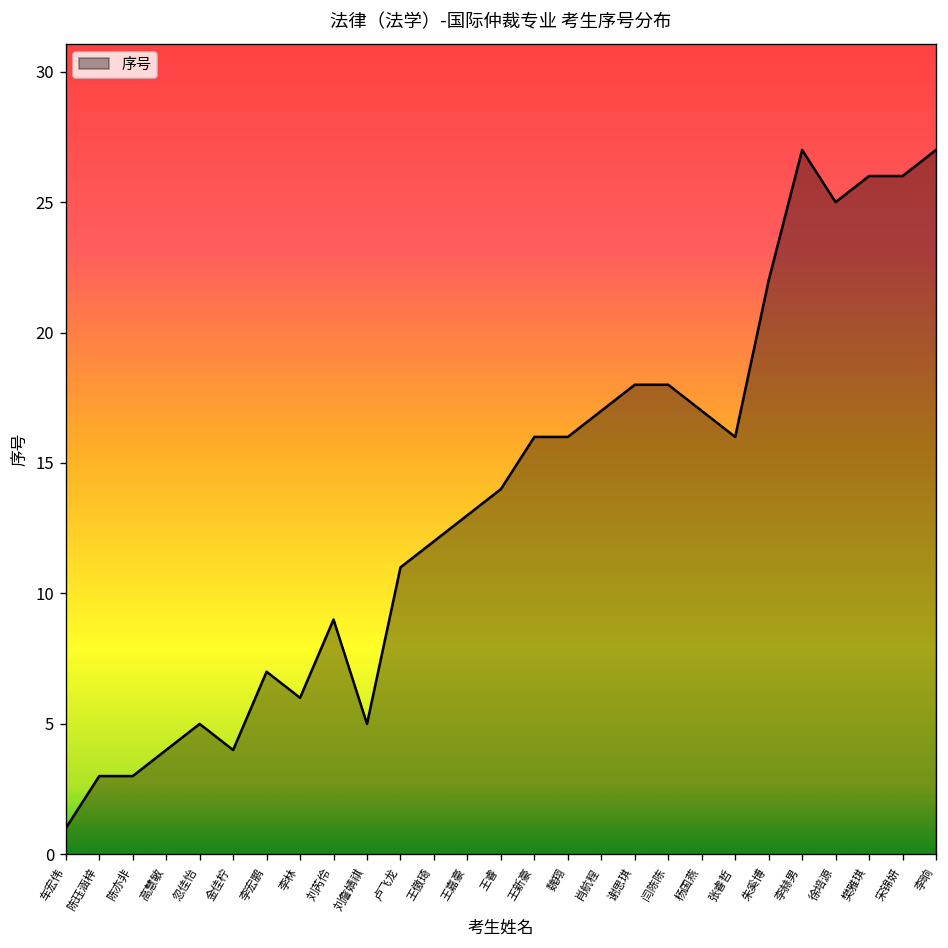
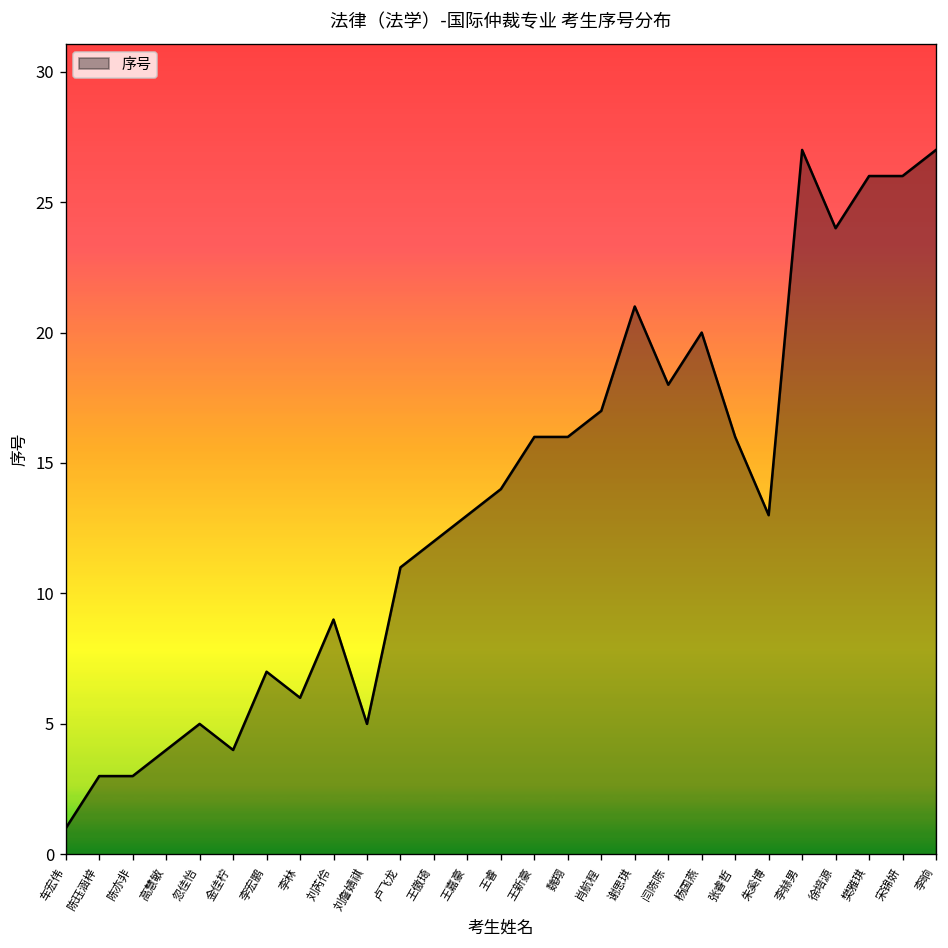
  {
    "车宏伟": 1,
    "陈珏涵梓": 3,
    "陈亦非": 3,
    "高慧敏": 4,
    "忽佳怡": 5,
    "金佳柠": 4,
    "李宏鹏": 7,
    "李林": 6,
    "刘芮伶": 9,
    "刘詹婧祺": 5,
    "卢飞龙": 11,
    "王傲琦": 12,
    "王嘉豪": 13,
    "王睿": 14,
    "王新豪": 16,
    "魏翔": 16,
    "肖航程": 17,
-   "谢思琪": 18,
+   "谢思琪": 21,
    "闫陈陈": 18,
-   "杨国燕": 17,
+   "杨国燕": 20,
    "张睿哲": 16,
-   "朱奚博": 22,
+   "朱奚博": 13,
    "李赫男": 27,
-   "徐培源": 25,
+   "徐培源": 24,
    "樊雅琪": 26,
    "宋锦妍": 26,
    "李晌": 27
  }
